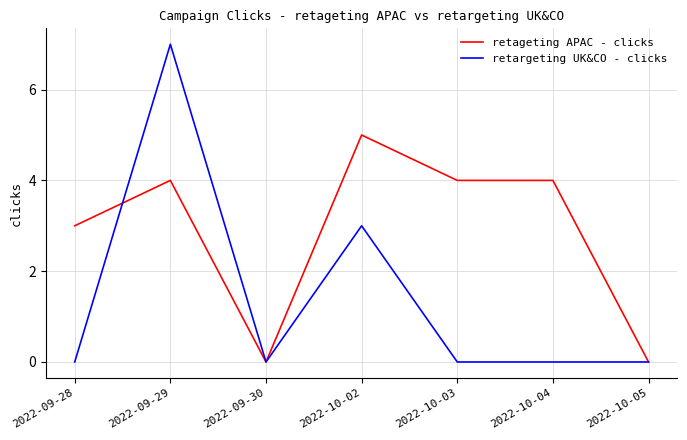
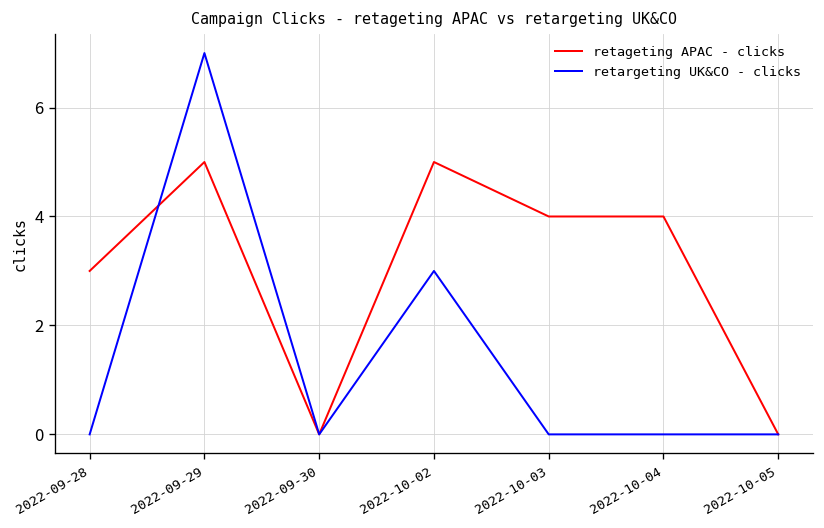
  {
    "retageting APAC - clicks": {
      "2022-09-28": 3,
-     "2022-09-29": 4,
+     "2022-09-29": 5,
      "2022-10-02": 5,
      "2022-10-03": 4,
      "2022-10-04": 4
    },
    "retargeting UK&CO - clicks": {
      "2022-09-28": 0,
      "2022-09-29": 7,
      "2022-10-02": 3,
      "2022-10-03": 0,
      "2022-10-04": 0
    }
  }
